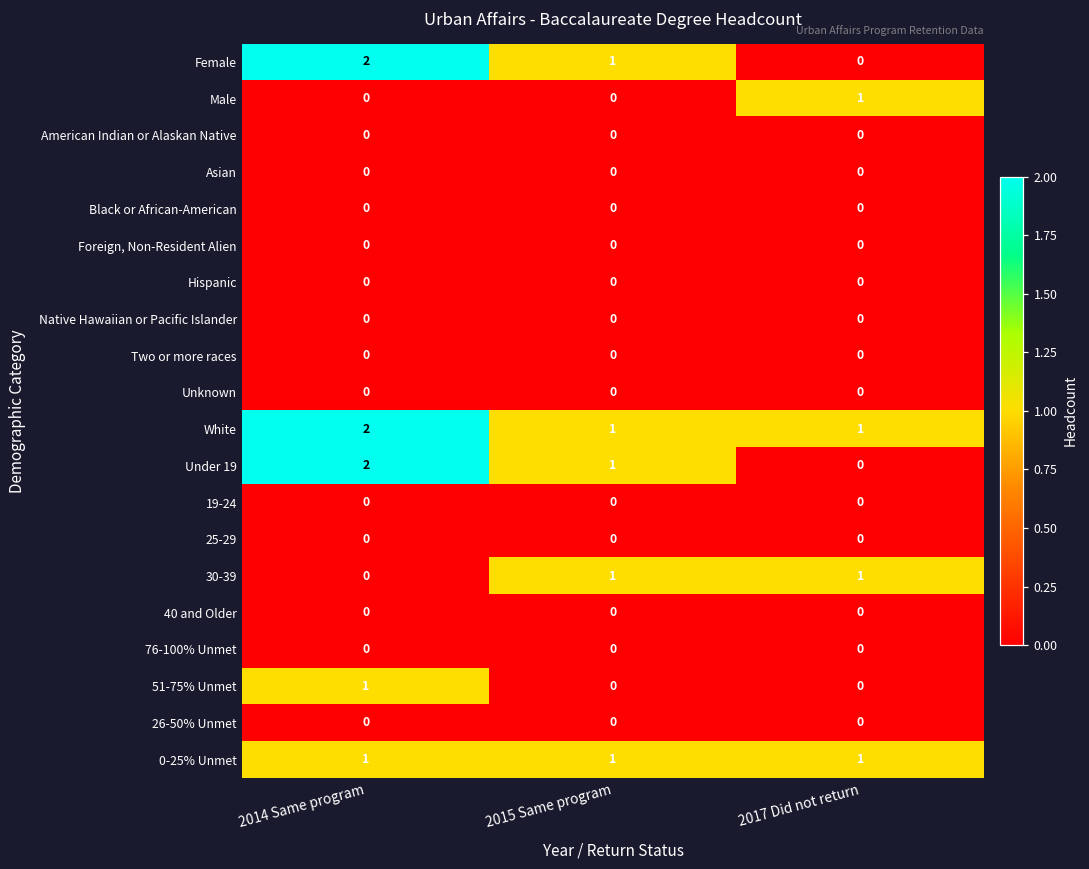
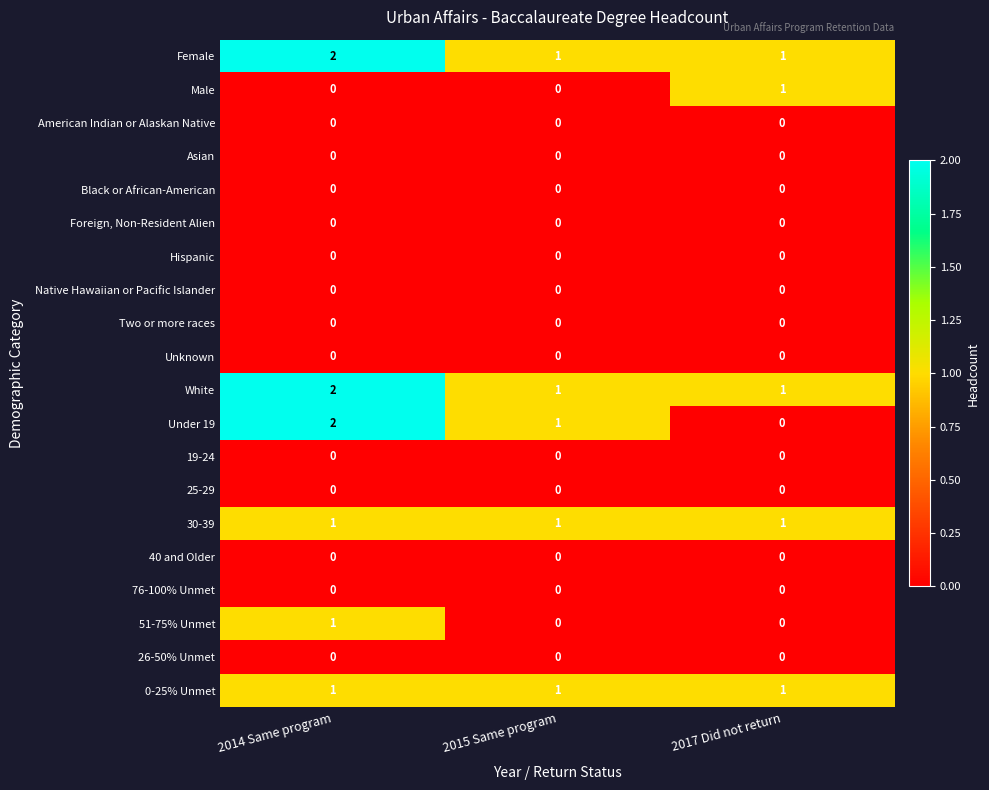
  {
    "Female": {
      "2014 Same program": 2,
      "2015 Same program": 1,
-     "2017 Did not return": 0
+     "2017 Did not return": 1
    },
    "Male": {
      "2014 Same program": 0,
      "2015 Same program": 0,
      "2017 Did not return": 1
    },
    "American Indian or Alaskan Native": {
      "2014 Same program": 0,
      "2015 Same program": 0,
      "2017 Did not return": 0
    },
    "Asian": {
      "2014 Same program": 0,
      "2015 Same program": 0,
      "2017 Did not return": 0
    },
    "Black or African-American": {
      "2014 Same program": 0,
      "2015 Same program": 0,
      "2017 Did not return": 0
    },
    "Foreign, Non-Resident Alien": {
      "2014 Same program": 0,
      "2015 Same program": 0,
      "2017 Did not return": 0
    },
    "Hispanic": {
      "2014 Same program": 0,
      "2015 Same program": 0,
      "2017 Did not return": 0
    },
    "Native Hawaiian or Pacific Islander": {
      "2014 Same program": 0,
      "2015 Same program": 0,
      "2017 Did not return": 0
    },
    "Two or more races": {
      "2014 Same program": 0,
      "2015 Same program": 0,
      "2017 Did not return": 0
    },
    "Unknown": {
      "2014 Same program": 0,
      "2015 Same program": 0,
      "2017 Did not return": 0
    },
    "White": {
      "2014 Same program": 2,
      "2015 Same program": 1,
      "2017 Did not return": 1
    },
    "Under 19": {
      "2014 Same program": 2,
      "2015 Same program": 1,
      "2017 Did not return": 0
    },
    "19-24": {
      "2014 Same program": 0,
      "2015 Same program": 0,
      "2017 Did not return": 0
    },
    "25-29": {
      "2014 Same program": 0,
      "2015 Same program": 0,
      "2017 Did not return": 0
    },
    "30-39": {
-     "2014 Same program": 0,
+     "2014 Same program": 1,
      "2015 Same program": 1,
      "2017 Did not return": 1
    },
    "40 and Older": {
      "2014 Same program": 0,
      "2015 Same program": 0,
      "2017 Did not return": 0
    },
    "76-100% Unmet": {
      "2014 Same program": 0,
      "2015 Same program": 0,
      "2017 Did not return": 0
    },
    "51-75% Unmet": {
      "2014 Same program": 1,
      "2015 Same program": 0,
      "2017 Did not return": 0
    },
    "26-50% Unmet": {
      "2014 Same program": 0,
      "2015 Same program": 0,
      "2017 Did not return": 0
    },
    "0-25% Unmet": {
      "2014 Same program": 1,
      "2015 Same program": 1,
      "2017 Did not return": 1
    }
  }
